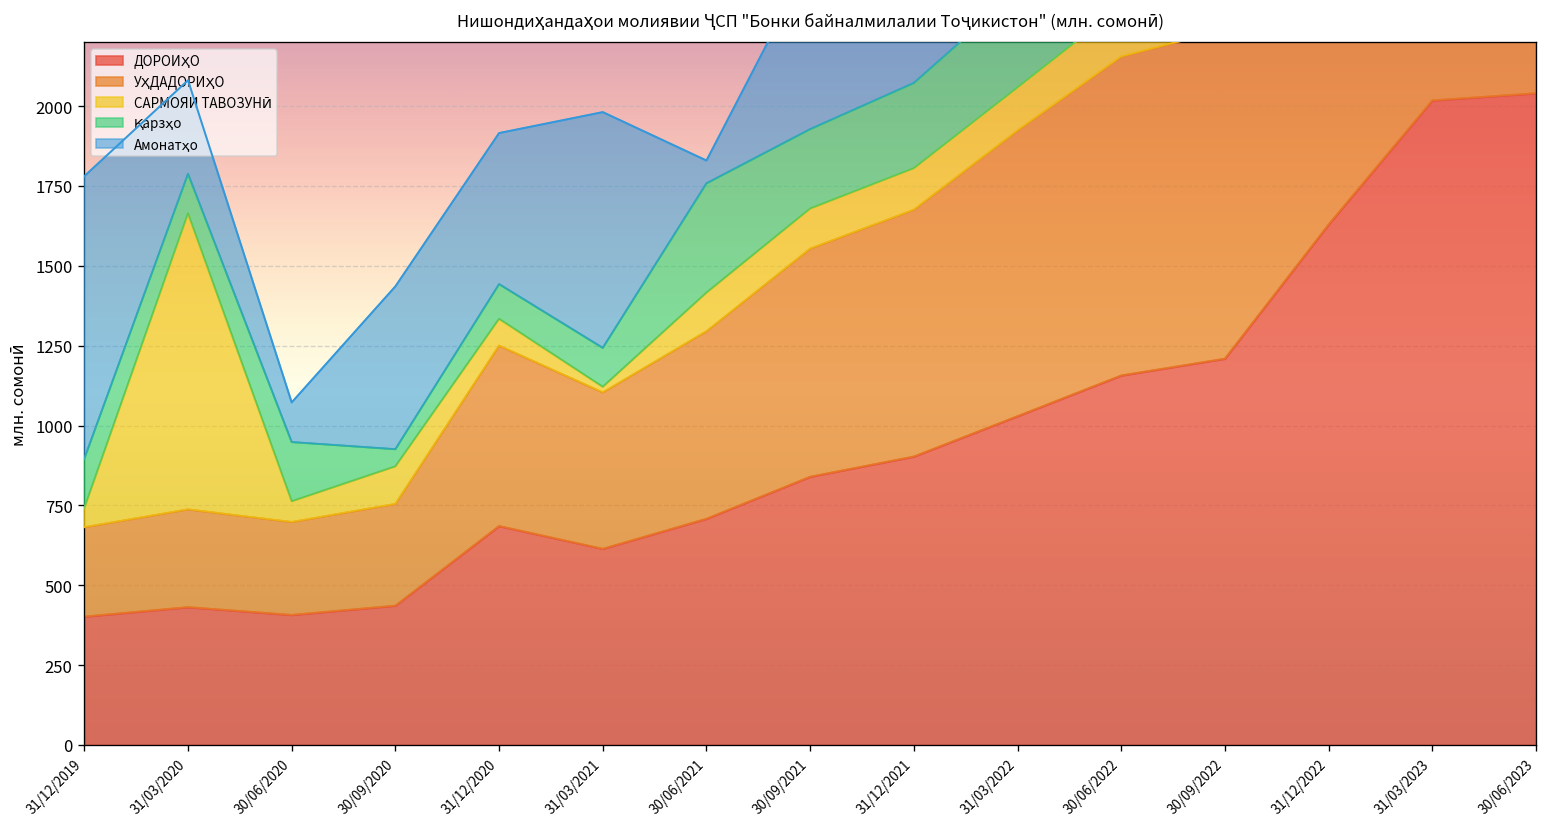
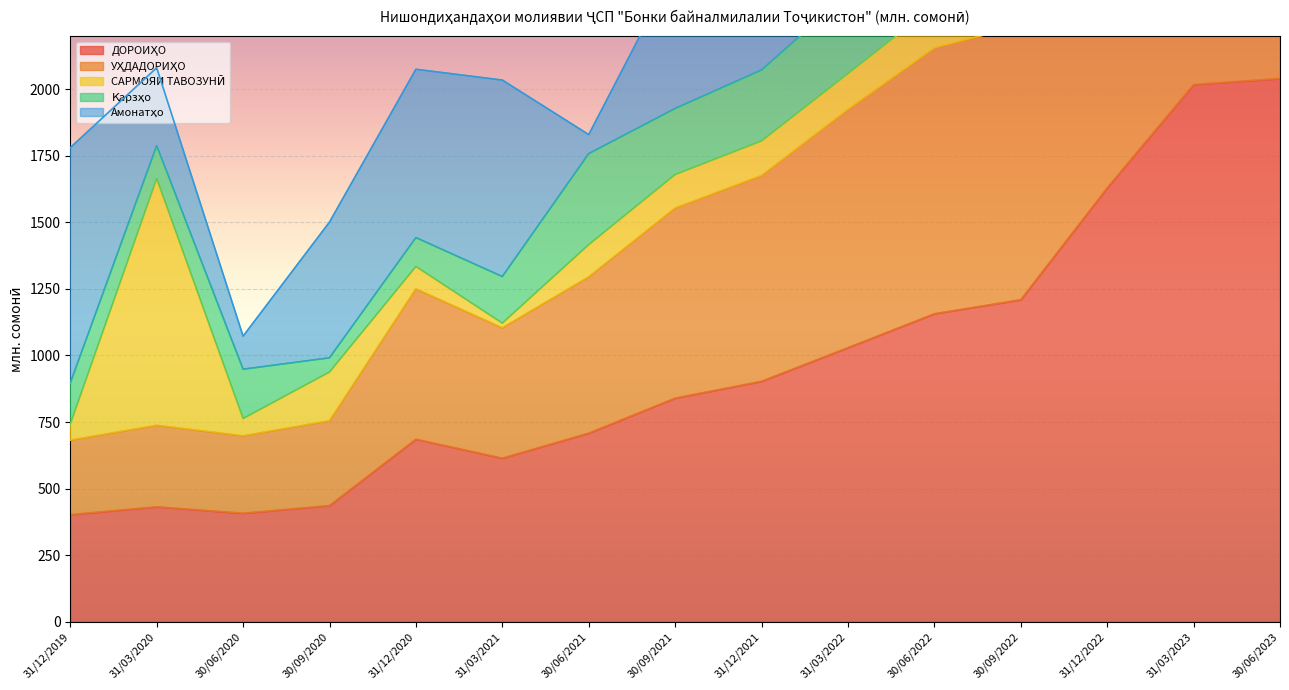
  {
    "САРМОЯИ ТАВОЗУНӢ": {
      "31/12/2019": 60,
      "31/03/2020": 930,
      "30/06/2020": 60,
-     "30/09/2020": 120,
+     "30/09/2020": 180,
      "31/12/2020": 80,
      "31/03/2021": 20,
      "30/06/2021": 120,
      "30/09/2021": 130,
      "31/12/2021": 130,
      "31/03/2022": 130
    },
    "Қарзҳо": {
      "31/12/2019": 150,
      "31/03/2020": 120,
      "30/06/2020": 190,
      "30/09/2020": 50,
      "31/12/2020": 110,
-     "31/03/2021": 120,
+     "31/03/2021": 180,
      "30/06/2021": 340,
      "30/09/2021": 250,
      "31/12/2021": 270
    },
    "Амонатҳо": {
      "31/12/2019": 880,
      "30/06/2020": 120,
      "30/09/2020": 510,
-     "31/12/2020": 470,
+     "31/12/2020": 630,
      "31/03/2021": 740,
      "30/06/2021": 70
    }
  }
